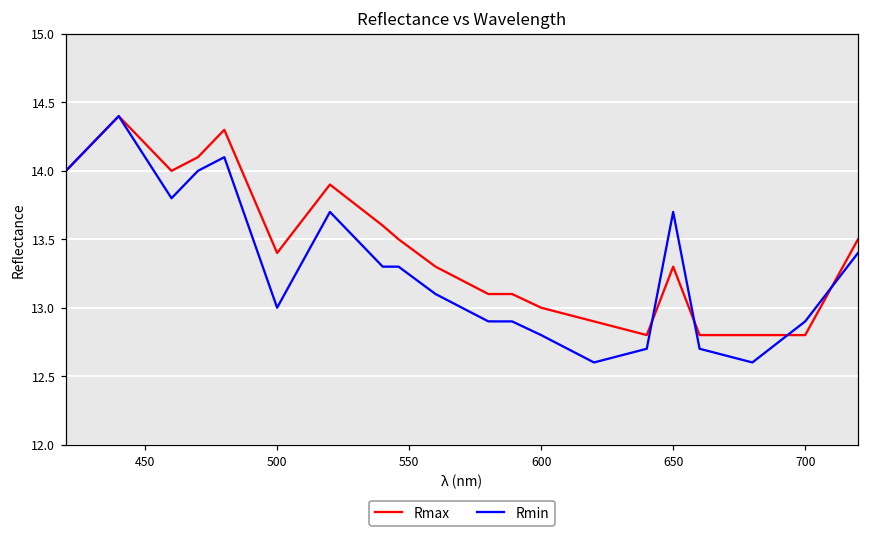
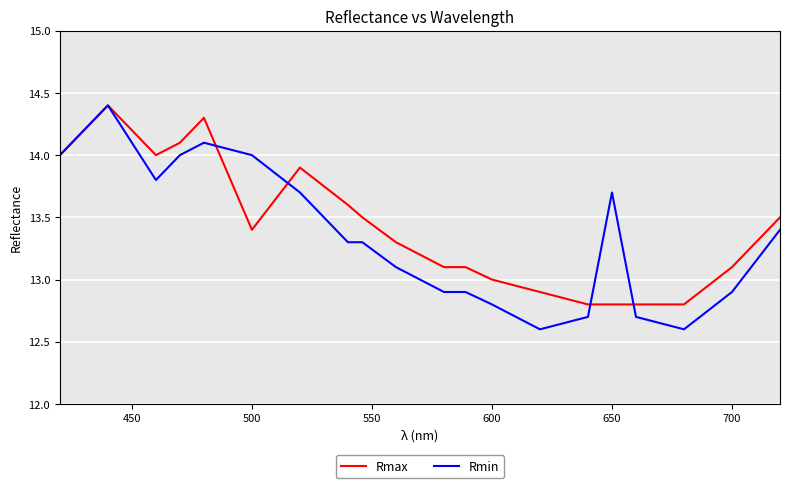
  {
    "Rmax": {
      "500": 13.4,
      "600": 13.0,
-     "650": 13.3,
-     "700": 12.8
+     "650": 12.8,
+     "700": 13.1
    },
    "Rmin": {
-     "500": 13,
+     "500": 14,
      "600": 12.80,
      "650": 13.70,
      "700": 12.90
    }
  }
